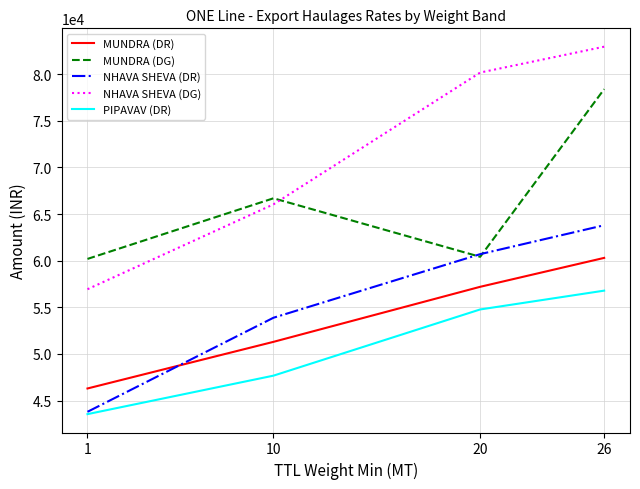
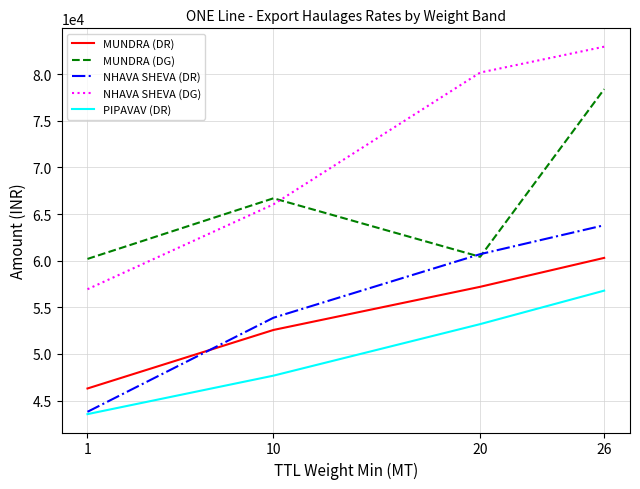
  {
    "MUNDRA (DR)": {
      "1": 46000,
-     "10": 51000,
+     "10": 53000,
      "20": 57000,
      "26": 60000
    },
    "MUNDRA (DG)": {
      "1": 60000,
      "10": 67000,
      "20": 60000,
      "26": 78000
    },
    "NHAVA SHEVA (DR)": {
      "10": 54000,
      "20": 61000,
      "26": 64000
    },
    "NHAVA SHEVA (DG)": {
      "1": 57000,
      "10": 66000,
      "20": 80000,
      "26": 83000
    },
    "PIPAVAV (DR)": {
      "10": 48000,
-     "20": 55000,
+     "20": 53000,
      "26": 57000
    }
  }
